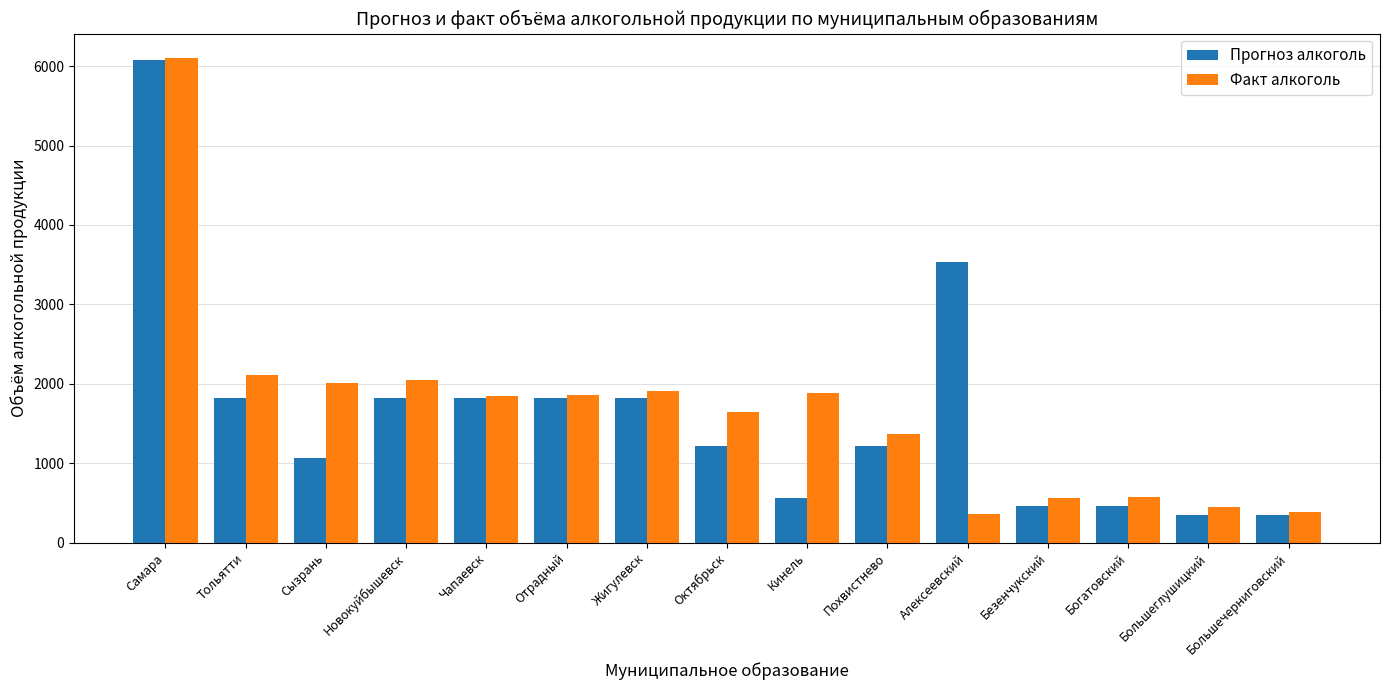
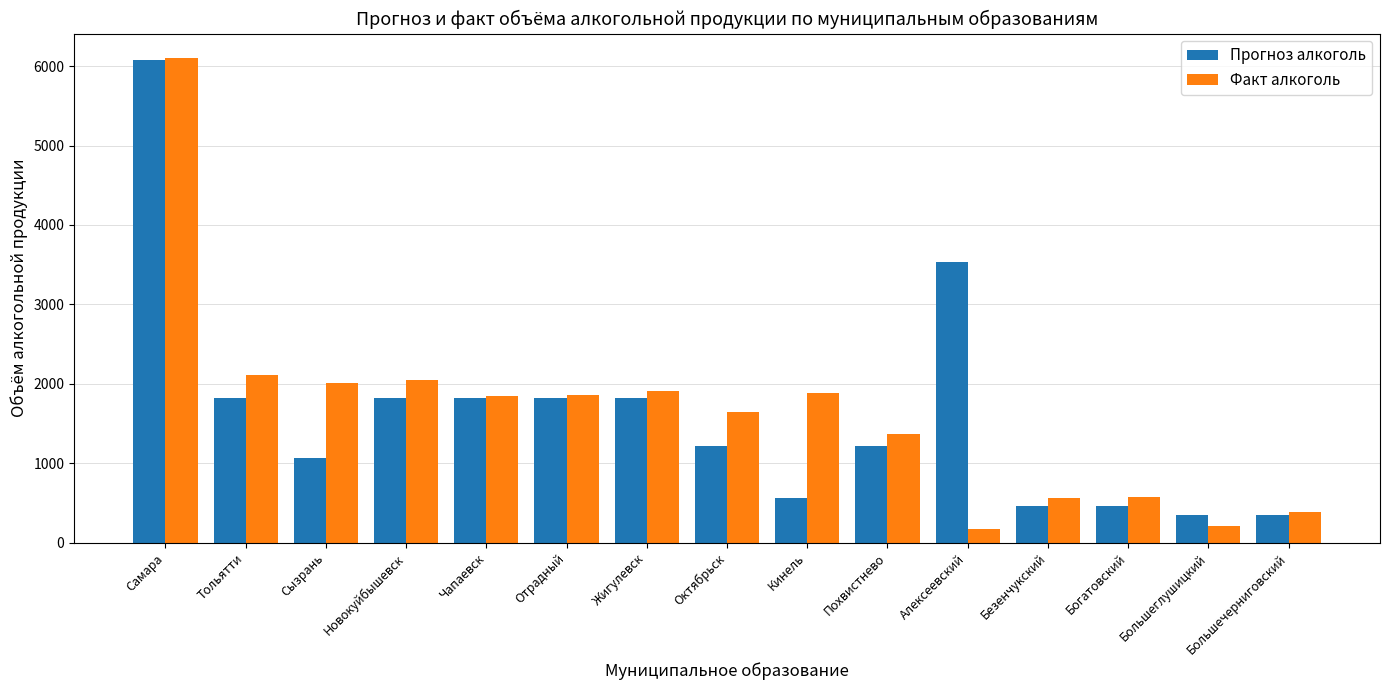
  {
    "Прогноз алкоголь": {
      "Самара": 6100,
      "Тольятти": 1800,
      "Сызрань": 1100,
      "Новокуйбышевск": 1800,
      "Чапаевск": 1800,
      "Отрадный": 1800,
      "Жигулевск": 1800,
      "Октябрьск": 1200,
      "Кинель": 600,
      "Похвистнево": 1200,
      "Алексеевский": 3500,
      "Безенчукский": 500,
      "Богатовский": 500,
      "Большеглушицкий": 400,
      "Большечерниговский": 400
    },
    "Факт алкоголь": {
      "Самара": 6100,
      "Тольятти": 2100,
      "Сызрань": 2000,
      "Новокуйбышевск": 2000,
      "Чапаевск": 1800,
      "Отрадный": 1900,
      "Жигулевск": 1900,
      "Октябрьск": 1600,
      "Кинель": 1900,
      "Похвистнево": 1400,
-     "Алексеевский": 400,
+     "Алексеевский": 200,
      "Безенчукский": 600,
      "Богатовский": 600,
-     "Большеглушицкий": 500,
+     "Большеглушицкий": 200,
      "Большечерниговский": 400
    }
  }
